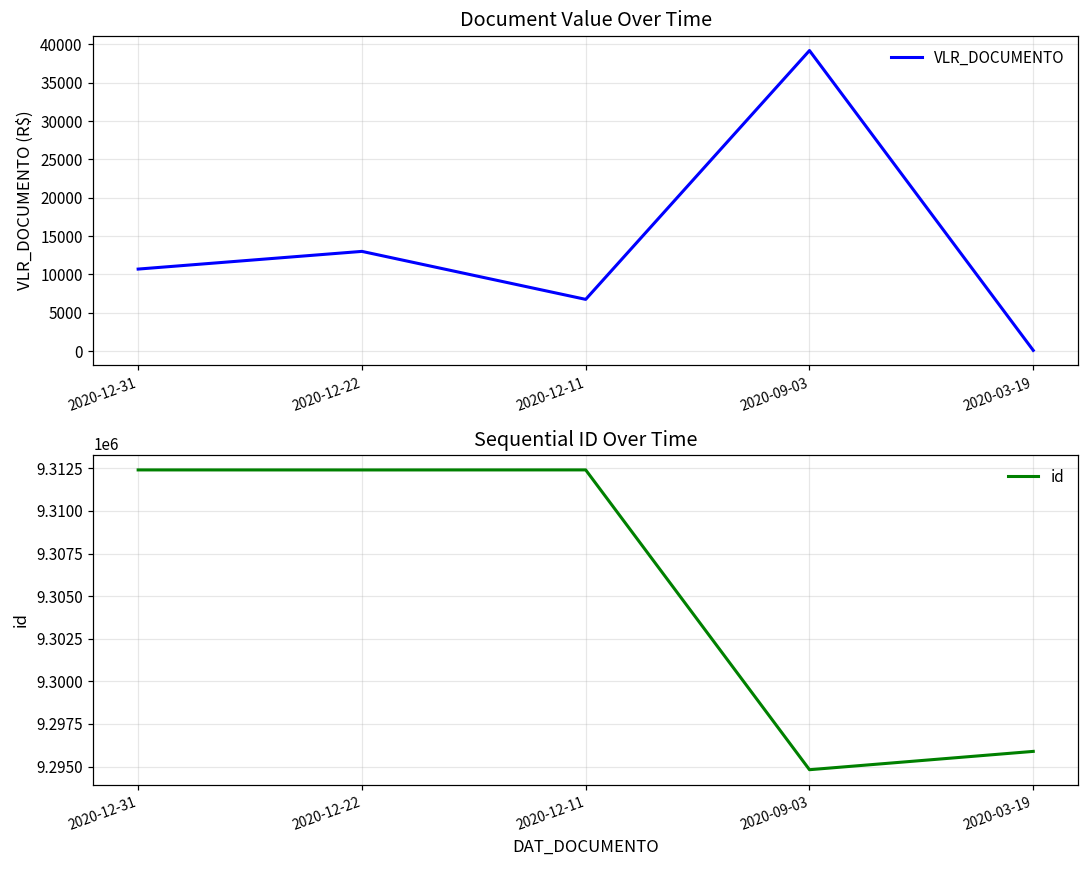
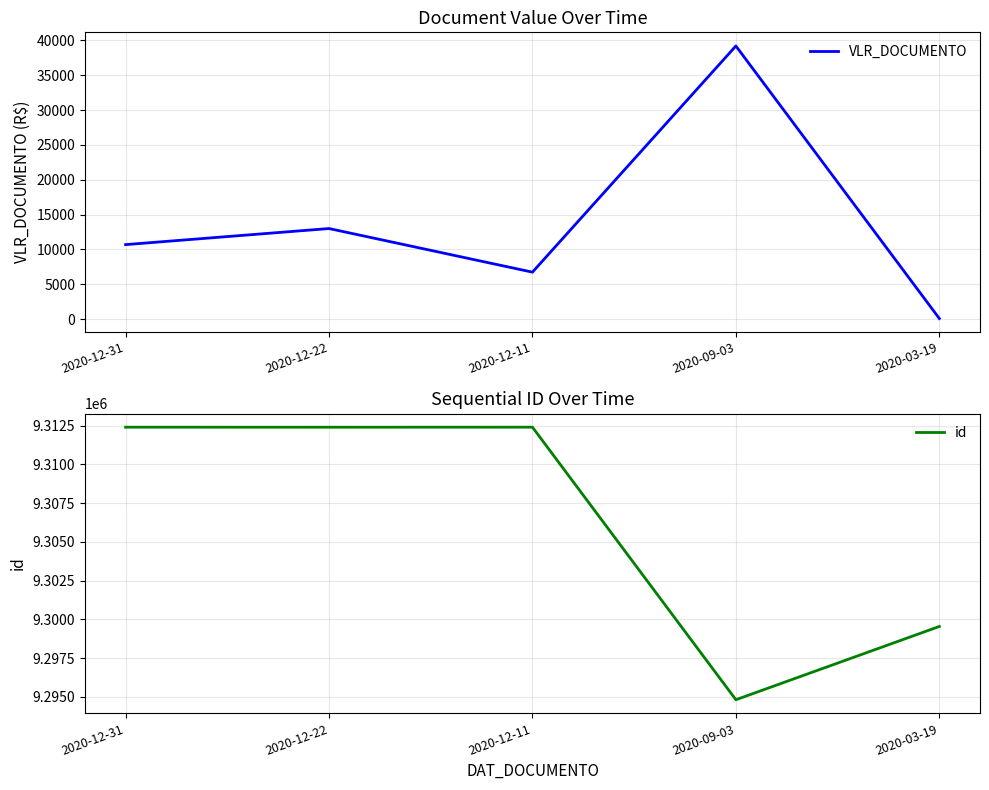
  {
    "Document Value Over Time": {
      "2020-12-31": 11000,
      "2020-12-22": 13000,
      "2020-12-11": 7000,
      "2020-09-03": 39000,
      "2020-03-19": 0
    },
    "Sequential ID Over Time": {
      "2020-12-31": 9312400,
      "2020-12-22": 9312400,
      "2020-12-11": 9312400,
      "2020-09-03": 9294800,
-     "2020-03-19": 9295900
+     "2020-03-19": 9299500
    }
  }
